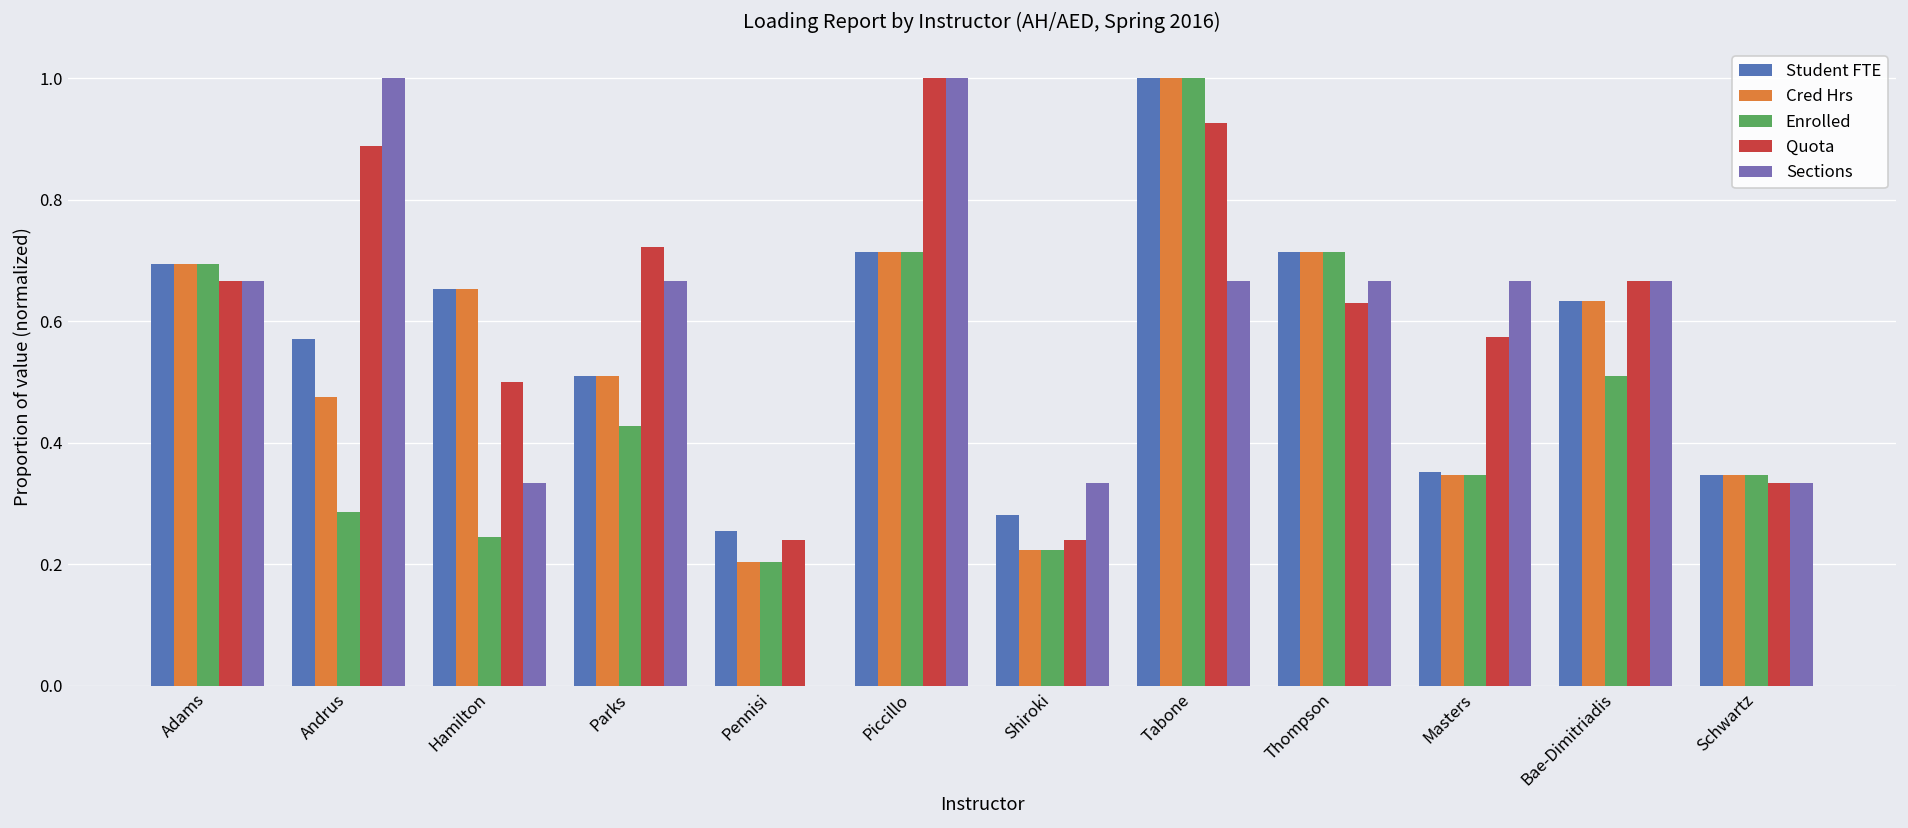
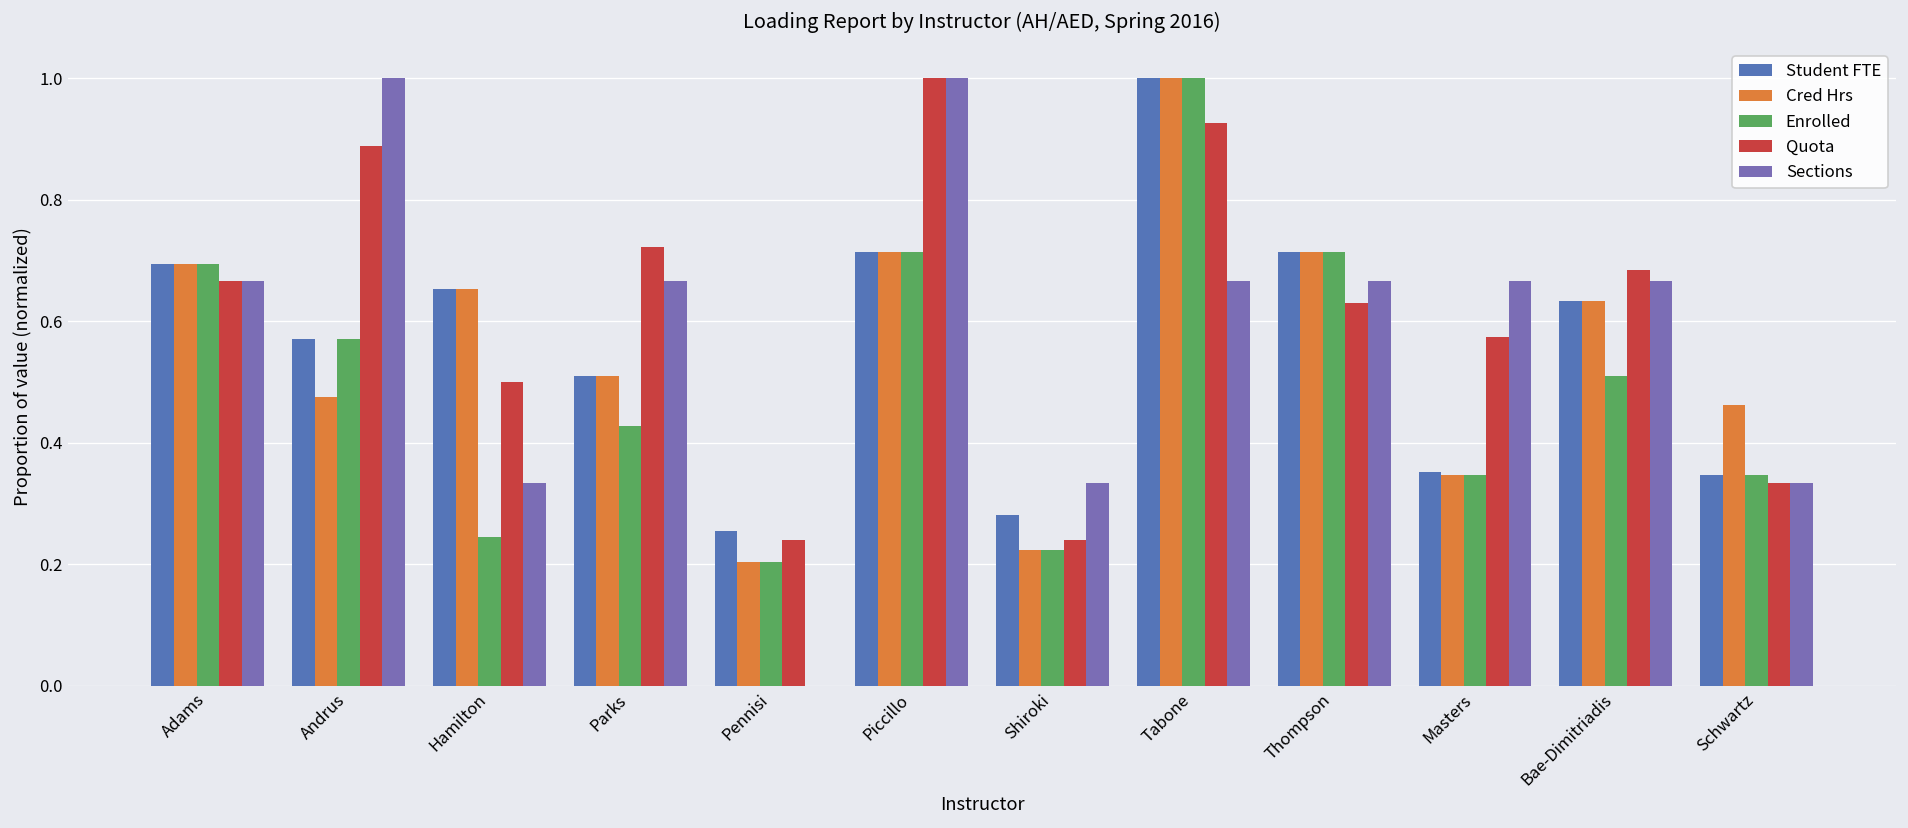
  {
    "Cred Hrs": {
      "Adams": 0.69,
      "Andrus": 0.48,
      "Hamilton": 0.65,
      "Parks": 0.51,
      "Pennisi": 0.20,
      "Piccillo": 0.71,
      "Shiroki": 0.22,
      "Tabone": 1.00,
      "Thompson": 0.71,
      "Masters": 0.35,
      "Bae-Dimitriadis": 0.63,
-     "Schwartz": 0.35
+     "Schwartz": 0.46
    },
    "Enrolled": {
      "Adams": 0.69,
-     "Andrus": 0.29,
+     "Andrus": 0.57,
      "Hamilton": 0.24,
      "Parks": 0.43,
      "Pennisi": 0.20,
      "Piccillo": 0.71,
      "Shiroki": 0.22,
      "Tabone": 1.00,
      "Thompson": 0.71,
      "Masters": 0.35,
      "Bae-Dimitriadis": 0.51,
      "Schwartz": 0.35
    },
    "Quota": {
      "Adams": 0.67,
      "Andrus": 0.89,
      "Hamilton": 0.50,
      "Parks": 0.72,
      "Pennisi": 0.24,
      "Piccillo": 1.00,
      "Shiroki": 0.24,
      "Tabone": 0.93,
      "Thompson": 0.63,
      "Masters": 0.57,
-     "Bae-Dimitriadis": 0.67,
+     "Bae-Dimitriadis": 0.69,
      "Schwartz": 0.33
    }
  }
